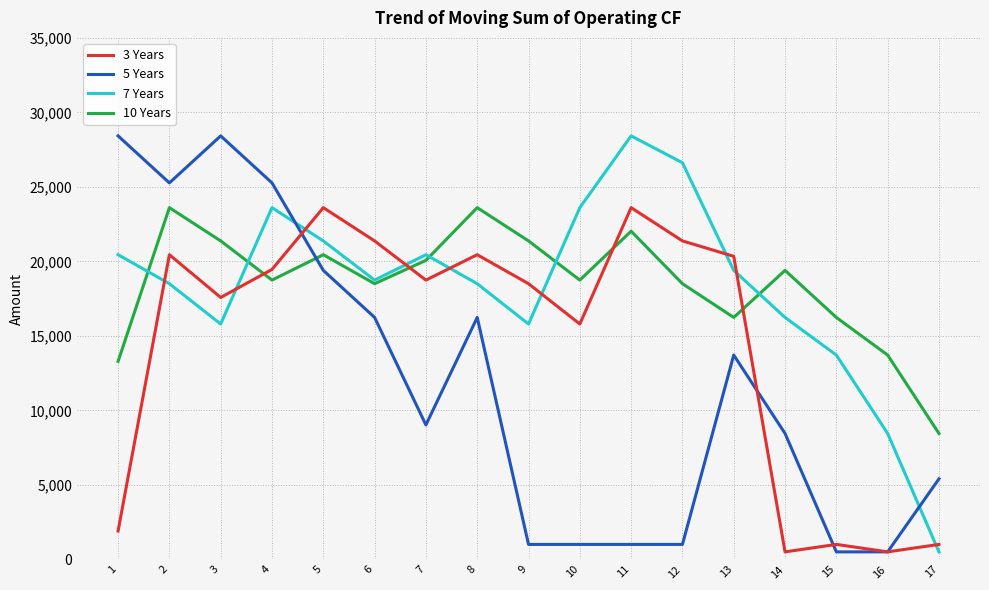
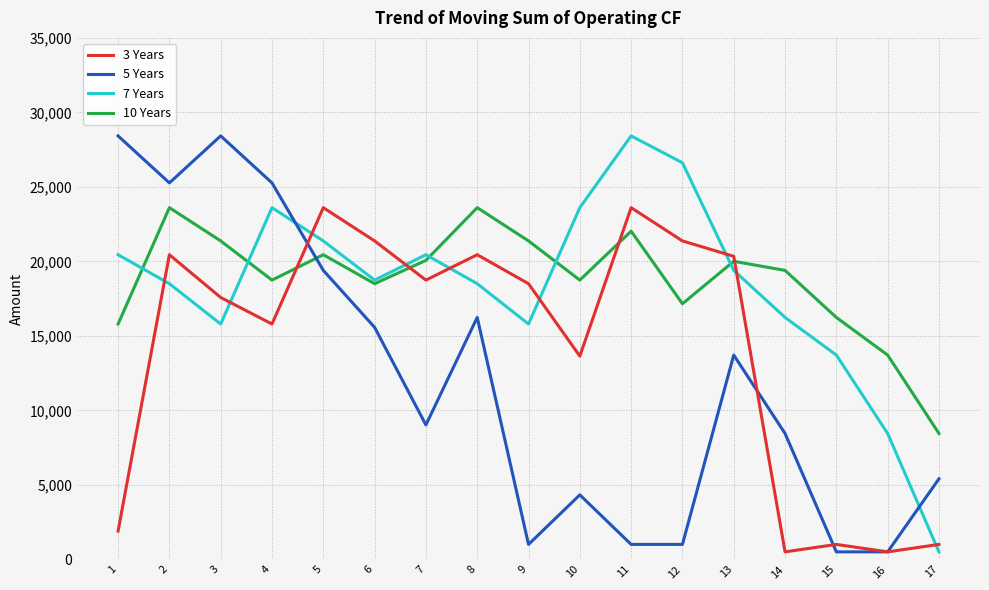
  {
    "3 Years": {
      "1": "1,900",
      "2": "20,400",
      "3": "17,600",
-     "4": "19,500",
+     "4": "15,800",
      "5": "23,600",
      "6": "21,400",
      "7": "18,700",
      "8": "20,400",
      "9": "18,500",
-     "10": "15,800",
+     "10": "13,600",
      "11": "23,600",
      "12": "21,400",
      "13": "20,300",
      "14": "500",
      "15": "1,000",
      "17": "1,000"
    },
    "5 Years": {
      "1": "28,400",
      "2": "25,300",
      "3": "28,400",
      "4": "25,300",
      "5": "19,400",
-     "6": "16,200",
+     "6": "15,600",
      "7": "9,000",
      "8": "16,200",
      "9": "1,000",
-     "10": "1,000",
+     "10": "4,300",
      "11": "1,000",
      "12": "1,000",
      "13": "13,700",
      "14": "8,400",
      "15": "500",
      "17": "5,400"
    },
    "7 Years": {
      "1": "20,400",
      "2": "18,500",
      "3": "15,800",
      "4": "23,600",
      "5": "21,400",
      "6": "18,700",
      "7": "20,400",
      "8": "18,500",
      "9": "15,800",
      "10": "23,600",
      "11": "28,400",
      "12": "26,600",
      "13": "19,400",
      "14": "16,200",
      "15": "13,700",
      "16": "8,400",
      "17": "500"
    },
    "10 Years": {
-     "1": "13,300",
+     "1": "15,800",
      "2": "23,600",
      "3": "21,400",
      "4": "18,700",
      "5": "20,400",
      "6": "18,500",
      "7": "20,100",
      "8": "23,600",
      "9": "21,400",
      "10": "18,700",
      "11": "22,000",
-     "12": "18,500",
-     "13": "16,200",
+     "12": "17,200",
+     "13": "20,000",
      "14": "19,400",
      "15": "16,200",
      "16": "13,700",
      "17": "8,400"
    }
  }
